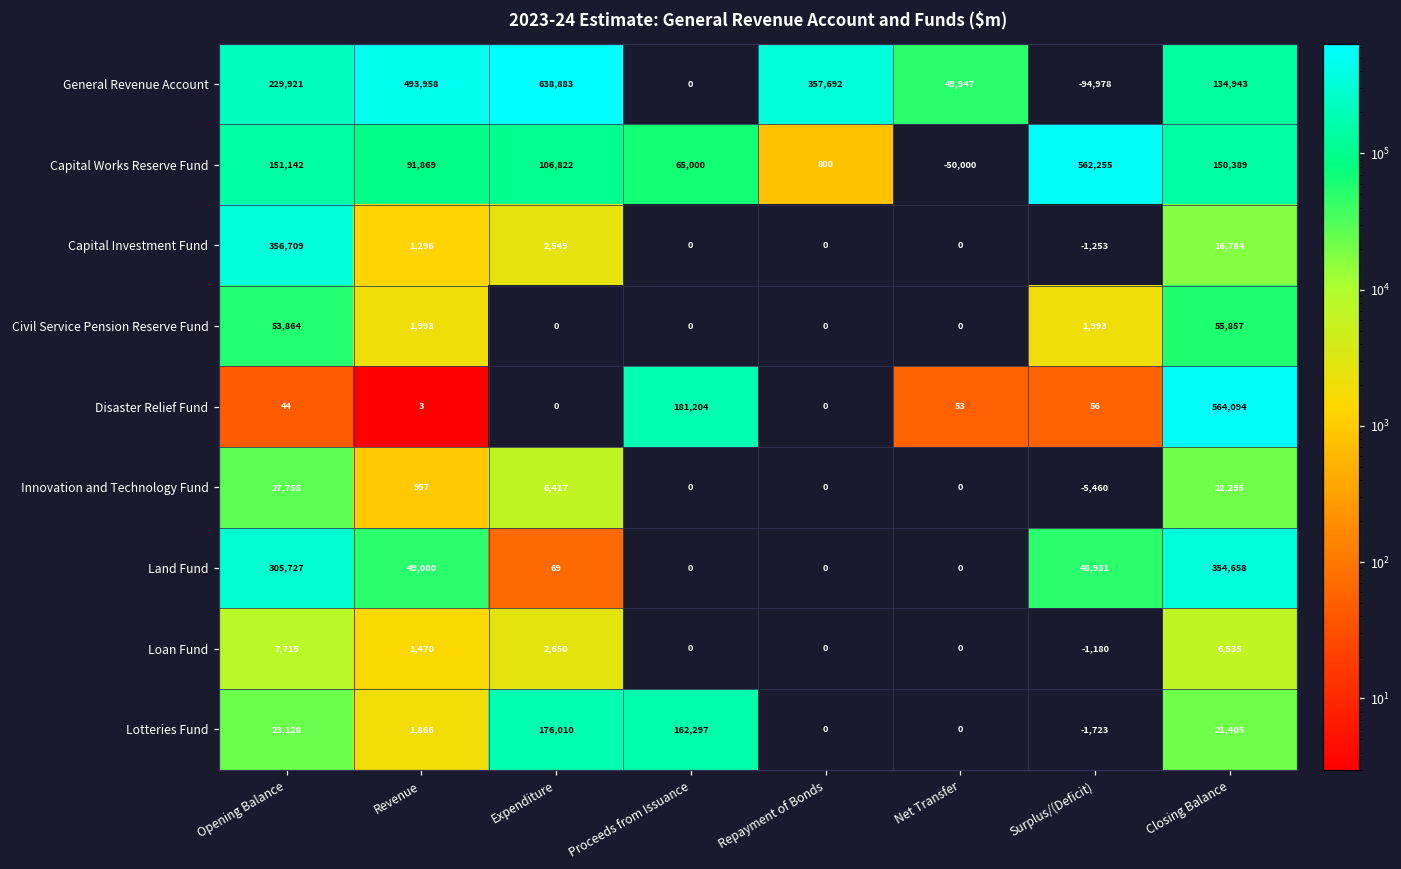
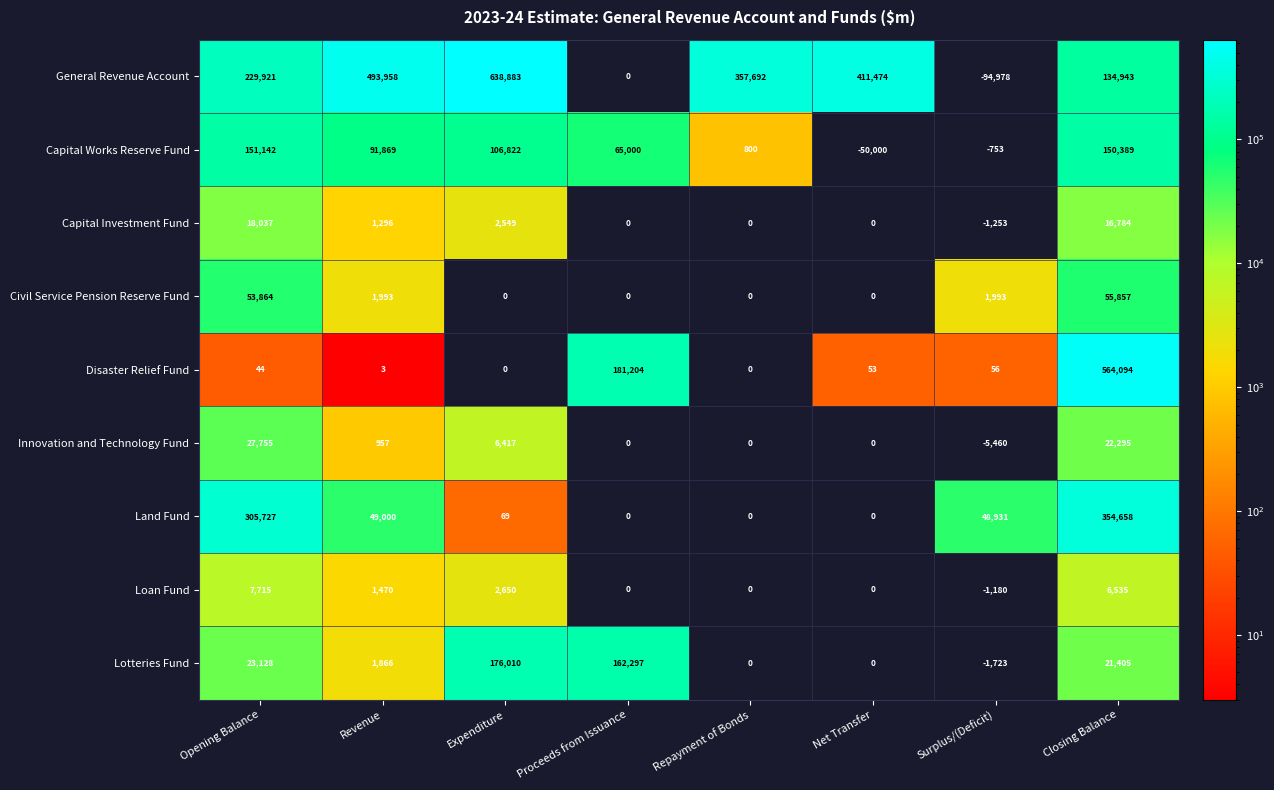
  {
    "General Revenue Account": {
      "Opening Balance": "229,921",
      "Revenue": "493,958",
      "Expenditure": "638,883",
      "Proceeds from Issuance": "0",
      "Repayment of Bonds": "357,692",
-     "Net Transfer": "49,947",
+     "Net Transfer": "411,474",
      "Surplus/(Deficit)": "-94,978",
      "Closing Balance": "134,943"
    },
    "Capital Works Reserve Fund": {
      "Opening Balance": "151,142",
      "Revenue": "91,869",
      "Expenditure": "106,822",
      "Proceeds from Issuance": "65,000",
      "Repayment of Bonds": "800",
      "Net Transfer": "-50,000",
-     "Surplus/(Deficit)": "562,255",
+     "Surplus/(Deficit)": "-753",
      "Closing Balance": "150,389"
    },
    "Capital Investment Fund": {
-     "Opening Balance": "356,709",
+     "Opening Balance": "18,037",
      "Revenue": "1,296",
      "Expenditure": "2,549",
      "Proceeds from Issuance": "0",
      "Repayment of Bonds": "0",
      "Net Transfer": "0",
      "Surplus/(Deficit)": "-1,253",
      "Closing Balance": "16,784"
    },
    "Civil Service Pension Reserve Fund": {
      "Opening Balance": "53,864",
      "Revenue": "1,993",
      "Expenditure": "0",
      "Proceeds from Issuance": "0",
      "Repayment of Bonds": "0",
      "Net Transfer": "0",
      "Surplus/(Deficit)": "1,993",
      "Closing Balance": "55,857"
    },
    "Disaster Relief Fund": {
      "Opening Balance": "44",
      "Revenue": "3",
      "Expenditure": "0",
      "Proceeds from Issuance": "181,204",
      "Repayment of Bonds": "0",
      "Net Transfer": "53",
      "Surplus/(Deficit)": "56",
      "Closing Balance": "564,094"
    },
    "Innovation and Technology Fund": {
      "Opening Balance": "27,755",
      "Revenue": "957",
      "Expenditure": "6,417",
      "Proceeds from Issuance": "0",
      "Repayment of Bonds": "0",
      "Net Transfer": "0",
      "Surplus/(Deficit)": "-5,460",
      "Closing Balance": "22,295"
    },
    "Land Fund": {
      "Opening Balance": "305,727",
      "Revenue": "49,000",
      "Expenditure": "69",
      "Proceeds from Issuance": "0",
      "Repayment of Bonds": "0",
      "Net Transfer": "0",
      "Surplus/(Deficit)": "48,931",
      "Closing Balance": "354,658"
    },
    "Loan Fund": {
      "Opening Balance": "7,715",
      "Revenue": "1,470",
      "Expenditure": "2,650",
      "Proceeds from Issuance": "0",
      "Repayment of Bonds": "0",
      "Net Transfer": "0",
      "Surplus/(Deficit)": "-1,180",
      "Closing Balance": "6,535"
    },
    "Lotteries Fund": {
      "Opening Balance": "23,128",
      "Revenue": "1,866",
      "Expenditure": "176,010",
      "Proceeds from Issuance": "162,297",
      "Repayment of Bonds": "0",
      "Net Transfer": "0",
      "Surplus/(Deficit)": "-1,723",
      "Closing Balance": "21,405"
    }
  }
